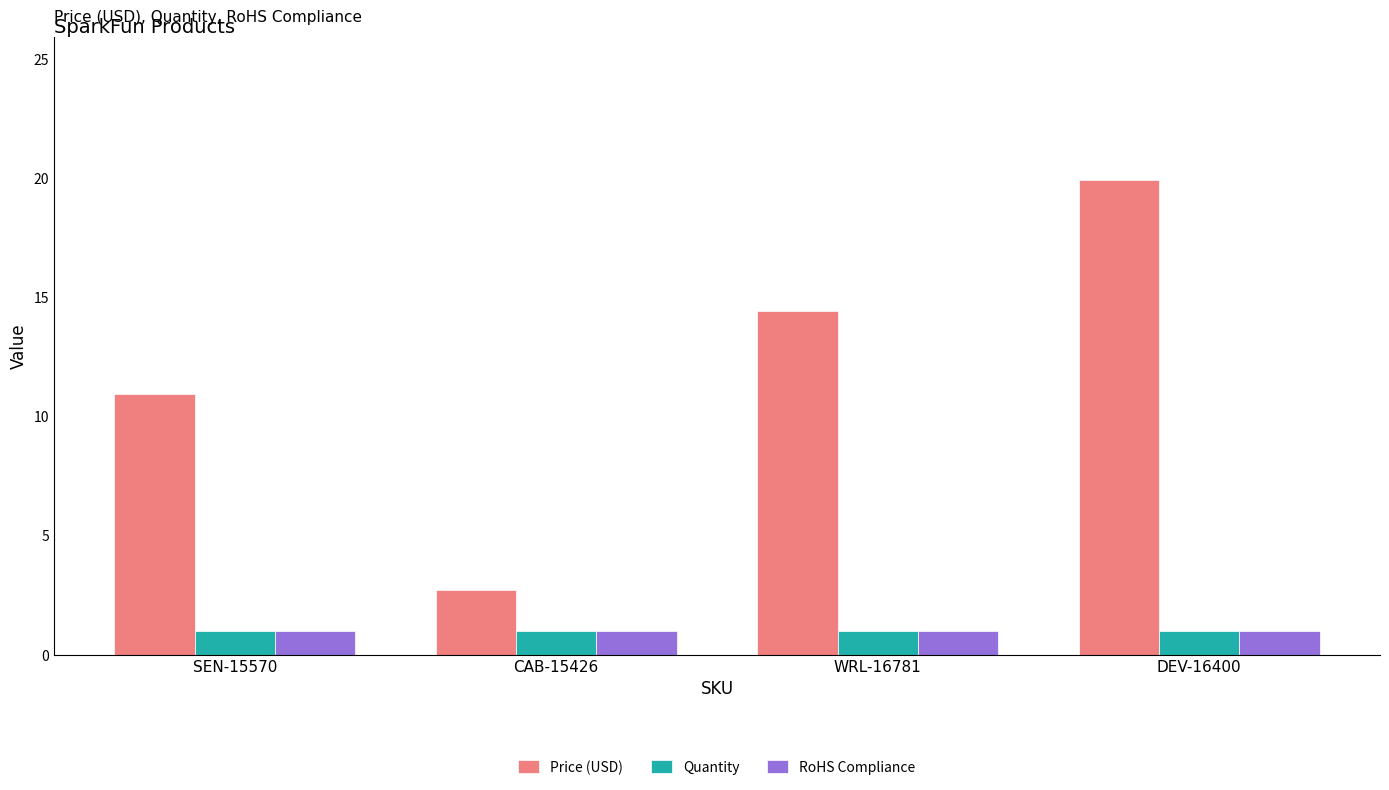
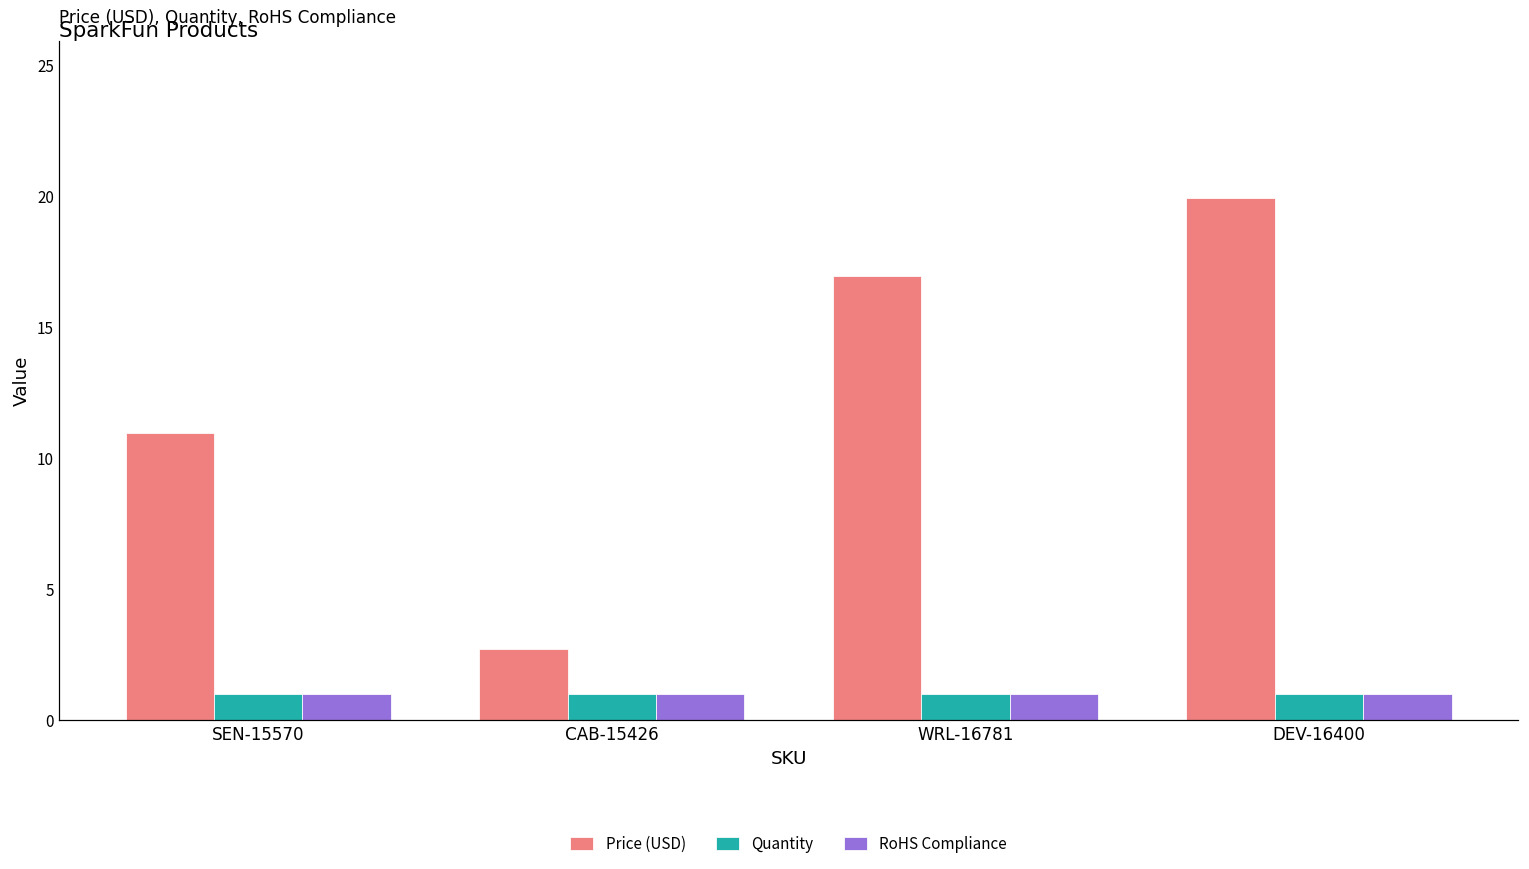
  {
    "Price (USD)": {
      "SEN-15570": 11.0,
      "CAB-15426": 2.7,
-     "WRL-16781": 14.5,
+     "WRL-16781": 17.0,
      "DEV-16400": 20.0
    },
    "Quantity": {
      "SEN-15570": 1.0,
      "CAB-15426": 1.0,
      "WRL-16781": 1.0,
      "DEV-16400": 1.0
    },
    "RoHS Compliance": {
      "SEN-15570": 1.0,
      "CAB-15426": 1.0,
      "WRL-16781": 1.0,
      "DEV-16400": 1.0
    }
  }
